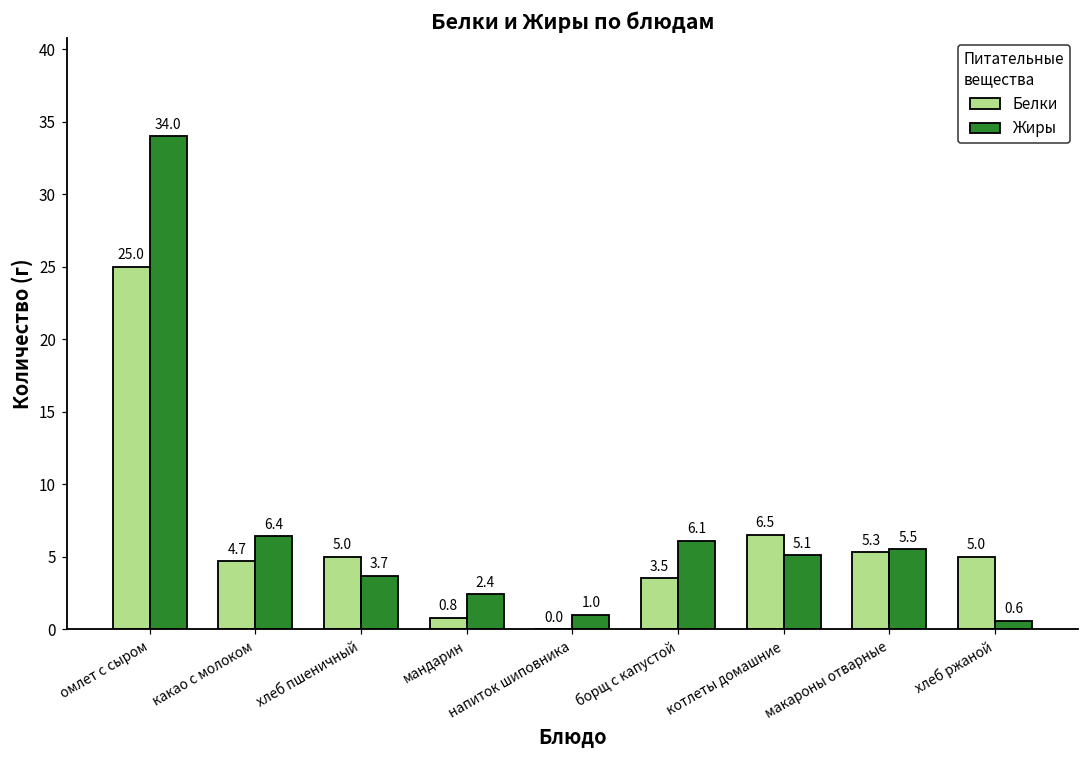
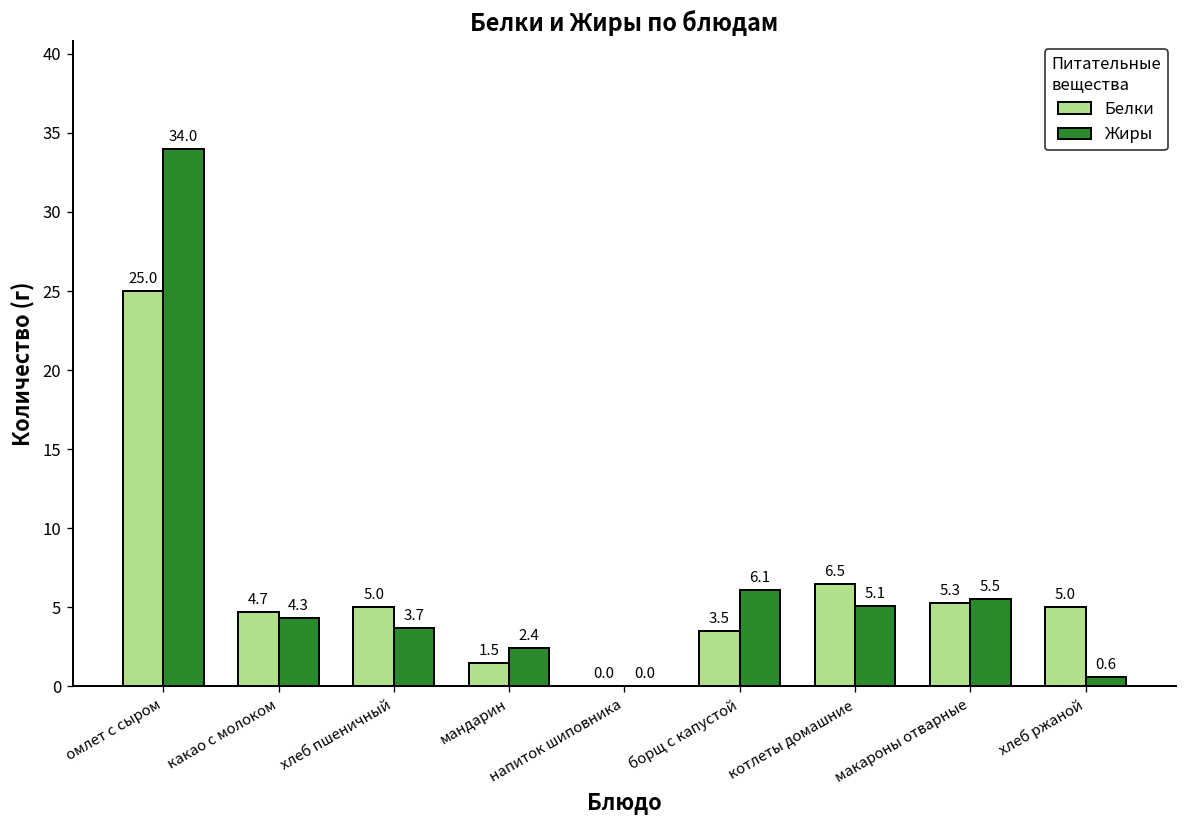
  {
    "Белки": {
      "омлет с сыром": 25.0,
      "какао с молоком": 4.7,
      "хлеб пшеничный": 5.0,
-     "мандарин": 0.8,
+     "мандарин": 1.5,
      "напиток шиповника": 0.0,
      "борщ с капустой": 3.5,
      "котлеты домашние": 6.5,
      "макароны отварные": 5.3,
      "хлеб ржаной": 5.0
    },
    "Жиры": {
      "омлет с сыром": 34.0,
-     "какао с молоком": 6.4,
+     "какао с молоком": 4.3,
      "хлеб пшеничный": 3.7,
      "мандарин": 2.4,
-     "напиток шиповника": 1.0,
+     "напиток шиповника": 0.0,
      "борщ с капустой": 6.1,
      "котлеты домашние": 5.1,
      "макароны отварные": 5.5,
      "хлеб ржаной": 0.6
    }
  }
